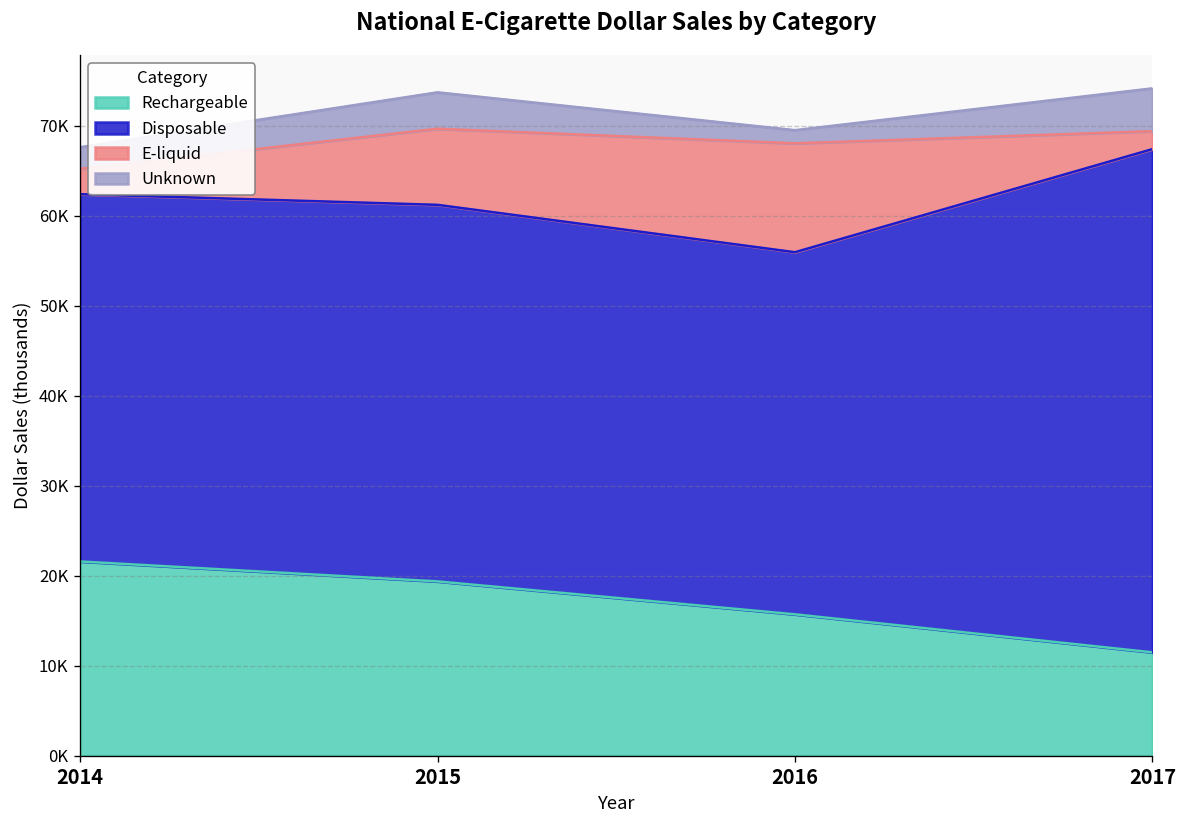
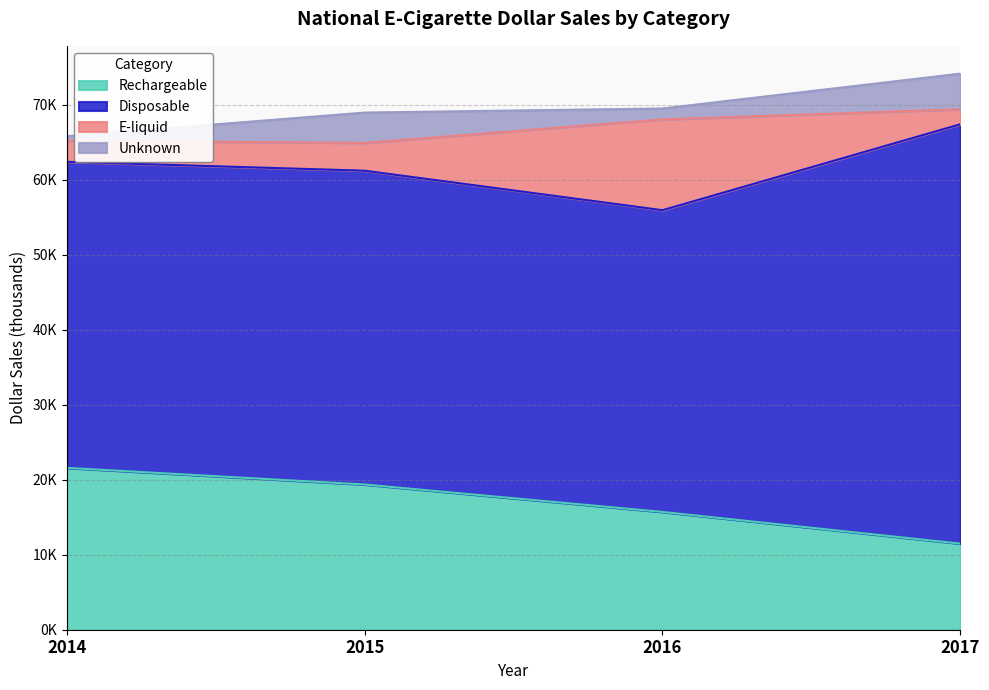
  {
    "Rechargeable": {
      "2014": 22000,
      "2015": 19000,
      "2016": 16000,
      "2017": 11000
    },
    "Disposable": {
      "2014": 41000,
      "2015": 42000,
      "2016": 40000,
      "2017": 56000
    },
    "E-liquid": {
      "2014": 3000,
-     "2015": 8000,
+     "2015": 4000,
      "2016": 12000,
      "2017": 2000
    },
    "Unknown": {
-     "2014": 2000,
+     "2014": 1000,
      "2015": 4000,
      "2016": 1000,
      "2017": 5000
    }
  }
